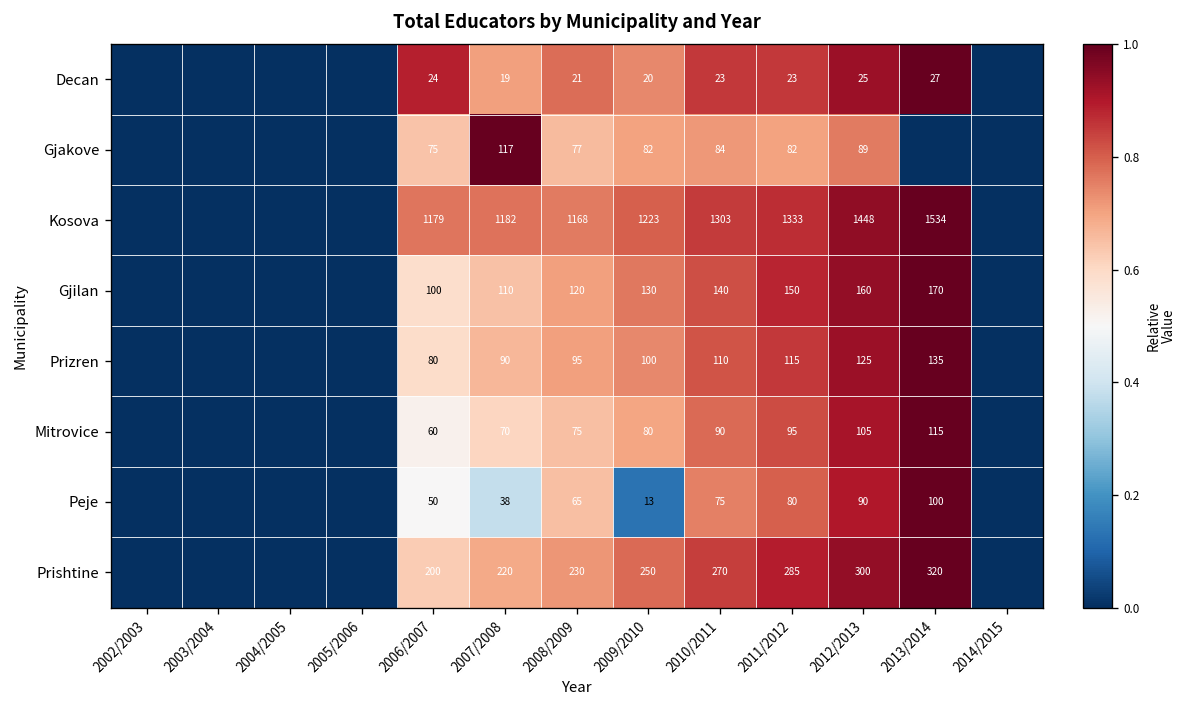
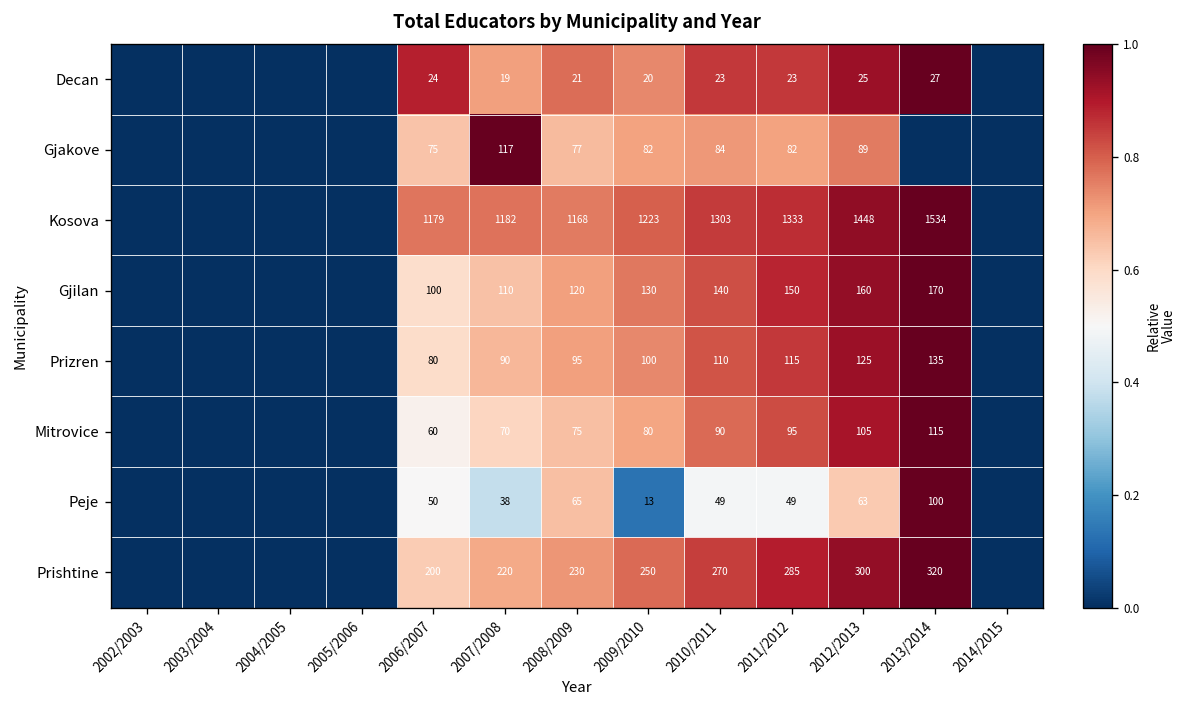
  {
    "Decan": {
      "2006/2007": 24,
      "2007/2008": 19,
      "2008/2009": 21,
      "2009/2010": 20,
      "2010/2011": 23,
      "2011/2012": 23,
      "2012/2013": 25,
      "2013/2014": 27
    },
    "Gjakove": {
      "2006/2007": 75,
      "2007/2008": 117,
      "2008/2009": 77,
      "2009/2010": 82,
      "2010/2011": 84,
      "2011/2012": 82,
      "2012/2013": 89
    },
    "Kosova": {
      "2006/2007": 1179,
      "2007/2008": 1182,
      "2008/2009": 1168,
      "2009/2010": 1223,
      "2010/2011": 1303,
      "2011/2012": 1333,
      "2012/2013": 1448,
      "2013/2014": 1534
    },
    "Gjilan": {
      "2006/2007": 100,
      "2007/2008": 110,
      "2008/2009": 120,
      "2009/2010": 130,
      "2010/2011": 140,
      "2011/2012": 150,
      "2012/2013": 160,
      "2013/2014": 170
    },
    "Prizren": {
      "2006/2007": 80,
      "2007/2008": 90,
      "2008/2009": 95,
      "2009/2010": 100,
      "2010/2011": 110,
      "2011/2012": 115,
      "2012/2013": 125,
      "2013/2014": 135
    },
    "Mitrovice": {
      "2006/2007": 60,
      "2007/2008": 70,
      "2008/2009": 75,
      "2009/2010": 80,
      "2010/2011": 90,
      "2011/2012": 95,
      "2012/2013": 105,
      "2013/2014": 115
    },
    "Peje": {
      "2006/2007": 50,
      "2007/2008": 38,
      "2008/2009": 65,
      "2009/2010": 13,
-     "2010/2011": 75,
-     "2011/2012": 80,
-     "2012/2013": 90,
+     "2010/2011": 49,
+     "2011/2012": 49,
+     "2012/2013": 63,
      "2013/2014": 100
    },
    "Prishtine": {
      "2006/2007": 200,
      "2007/2008": 220,
      "2008/2009": 230,
      "2009/2010": 250,
      "2010/2011": 270,
      "2011/2012": 285,
      "2012/2013": 300,
      "2013/2014": 320
    }
  }
